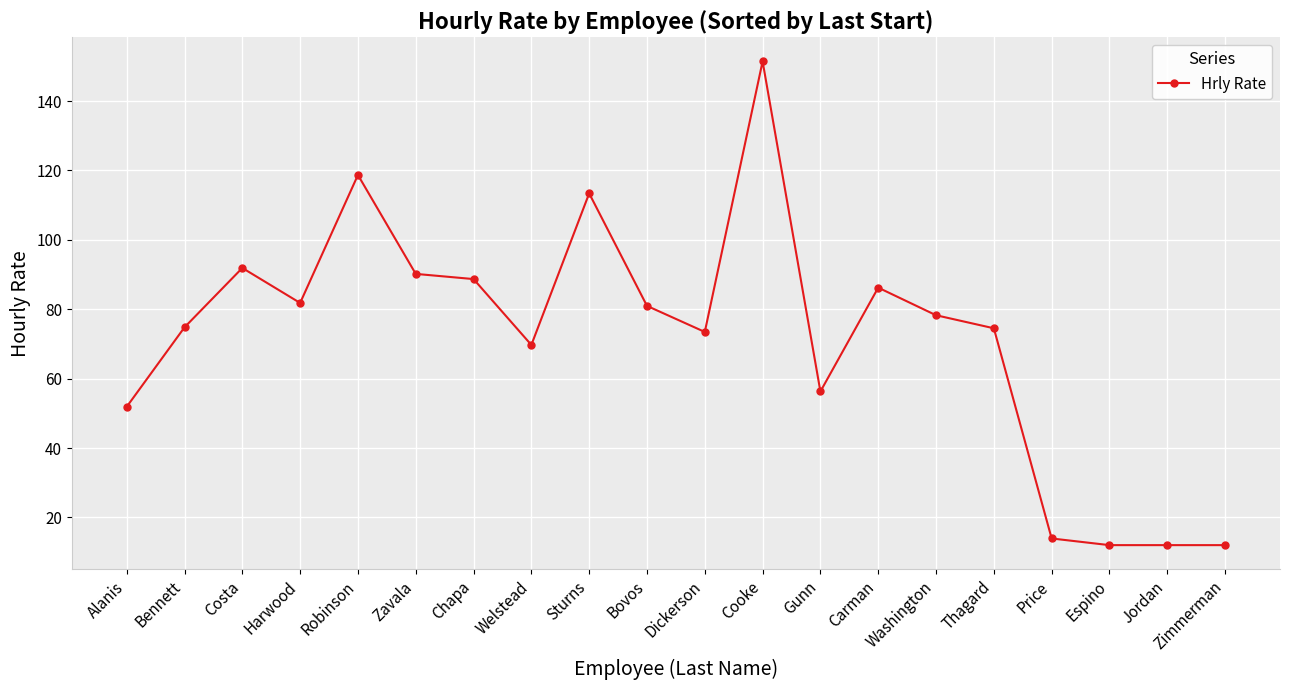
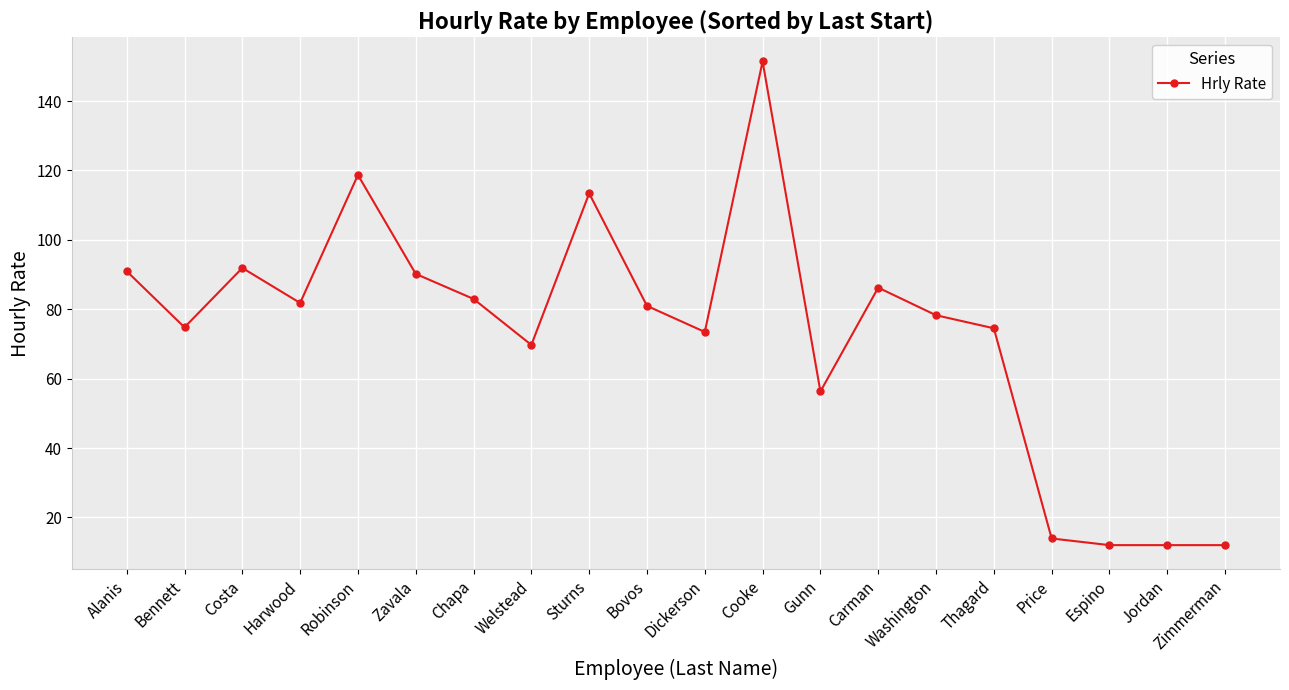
  {
-   "Alanis": 52,
+   "Alanis": 91,
    "Bennett": 75,
    "Costa": 92,
    "Harwood": 82,
    "Robinson": 119,
    "Zavala": 90,
-   "Chapa": 89,
+   "Chapa": 83,
    "Welstead": 70,
    "Sturns": 113,
    "Bovos": 81,
    "Dickerson": 73,
    "Cooke": 151,
    "Gunn": 56,
    "Carman": 86,
    "Washington": 78,
    "Thagard": 75,
    "Price": 14,
    "Espino": 12,
    "Jordan": 12,
    "Zimmerman": 12
  }
